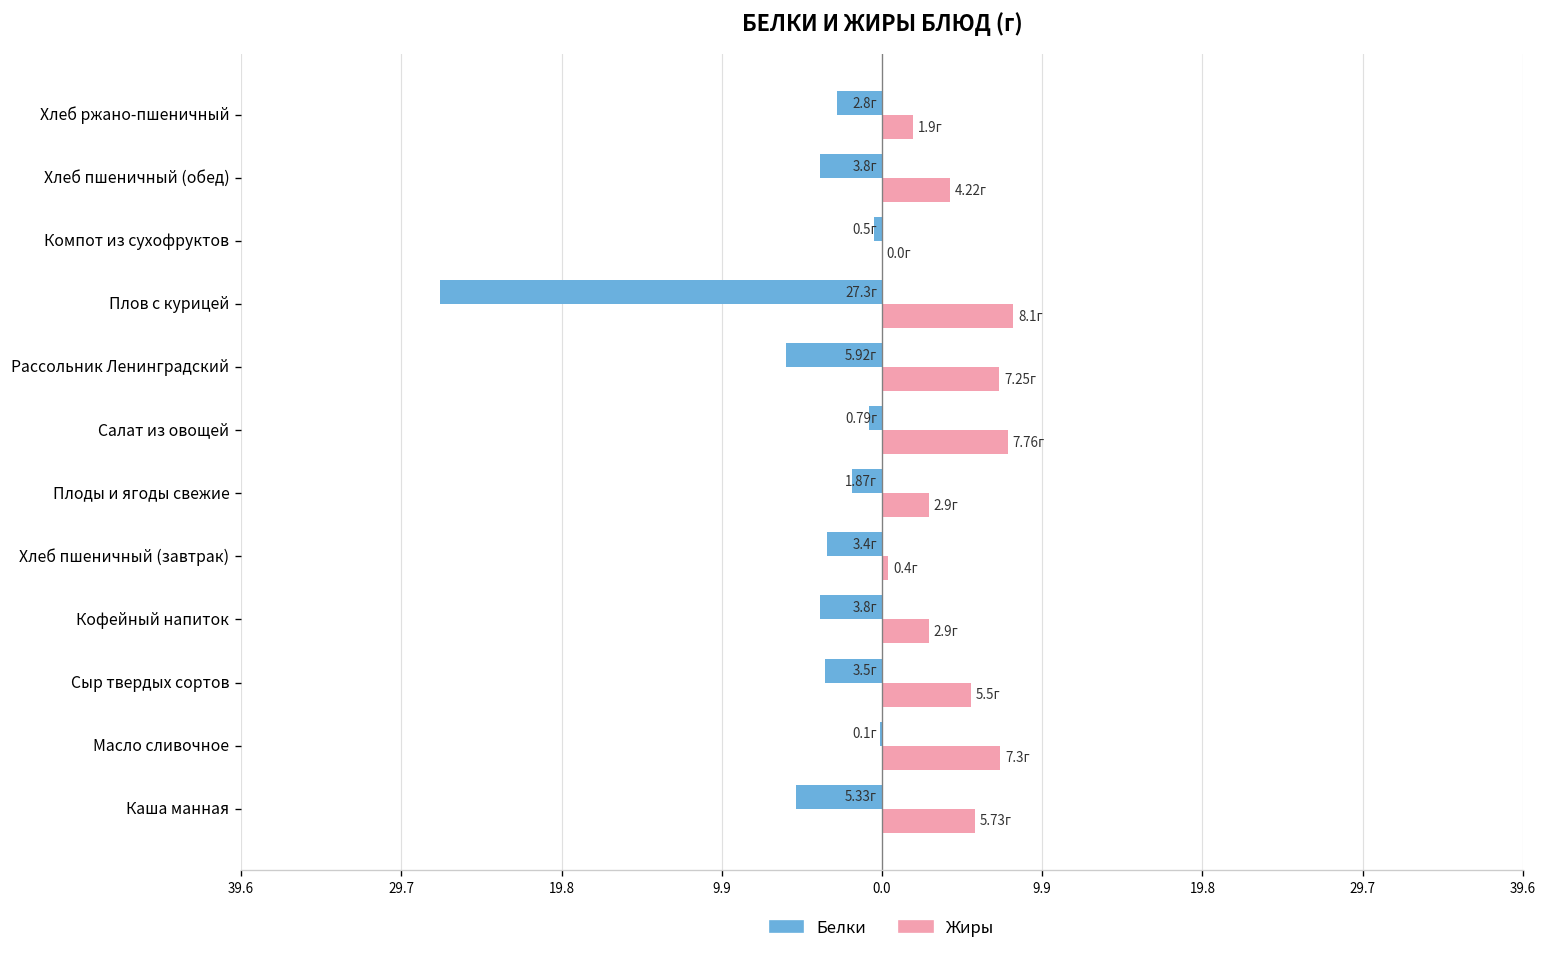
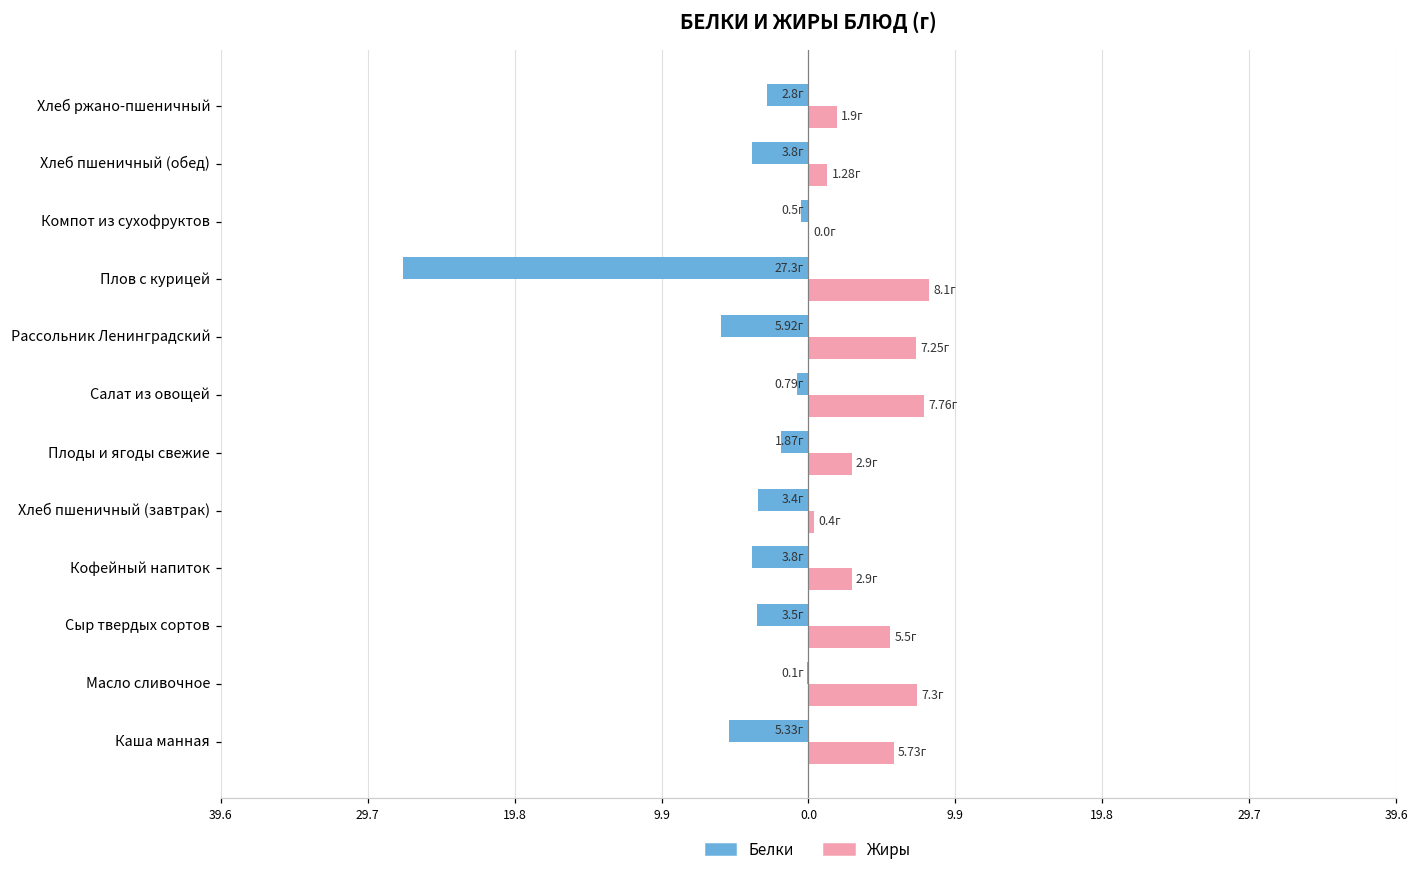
  {
    "Жиры": {
      "Хлеб ржано-пшеничный": "1.9г",
-     "Хлеб пшеничный (обед)": "4.22г",
+     "Хлеб пшеничный (обед)": "1.28г",
      "Компот из сухофруктов": "0.0г",
      "Плов с курицей": "8.1г",
      "Рассольник Ленинградский": "7.25г",
      "Салат из овощей": "7.76г",
      "Плоды и ягоды свежие": "2.9г",
      "Хлеб пшеничный (завтрак)": "0.4г",
      "Кофейный напиток": "2.9г",
      "Сыр твердых сортов": "5.5г",
      "Масло сливочное": "7.3г",
      "Каша манная": "5.73г"
    }
  }
